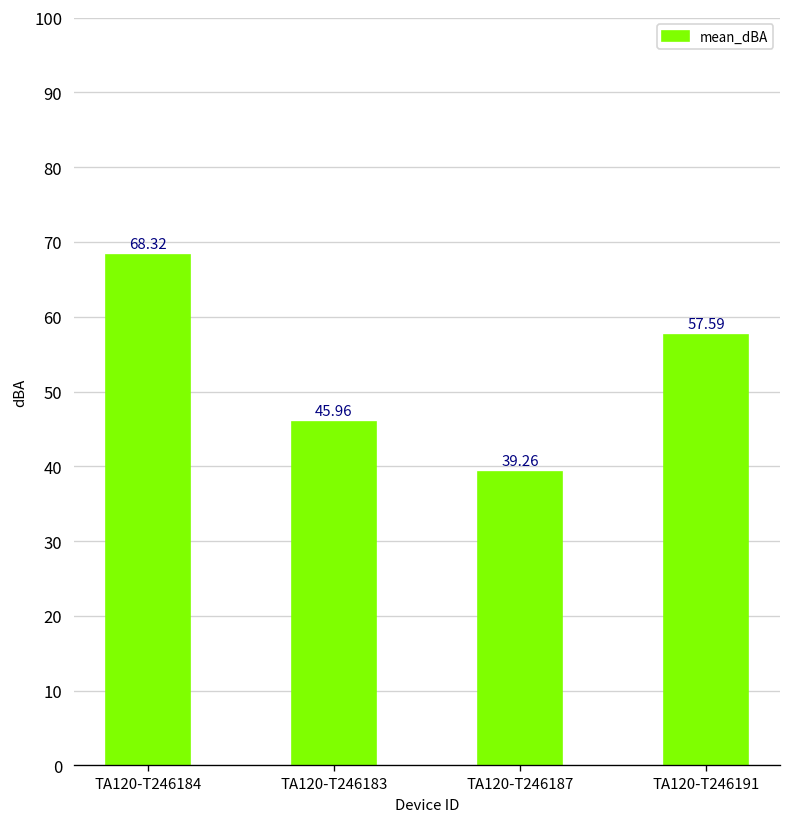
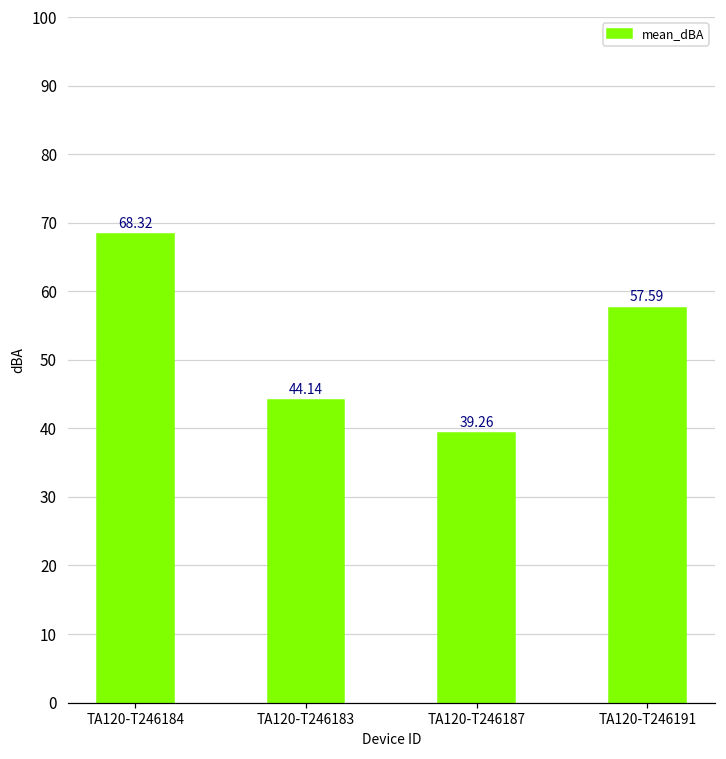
  {
    "TA120-T246184": 68.32,
-   "TA120-T246183": 45.96,
+   "TA120-T246183": 44.14,
    "TA120-T246187": 39.26,
    "TA120-T246191": 57.59
  }
